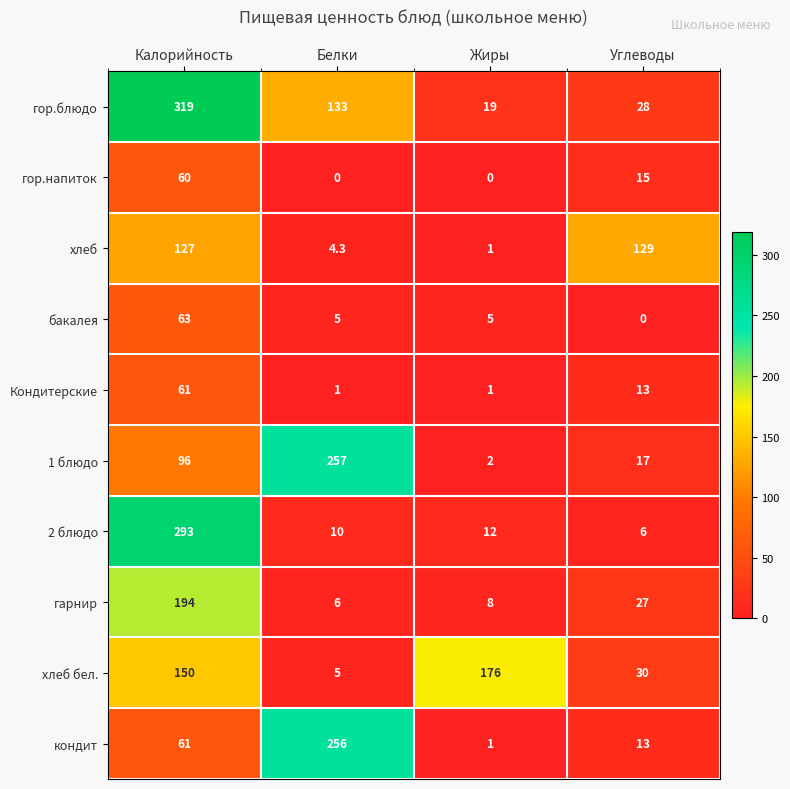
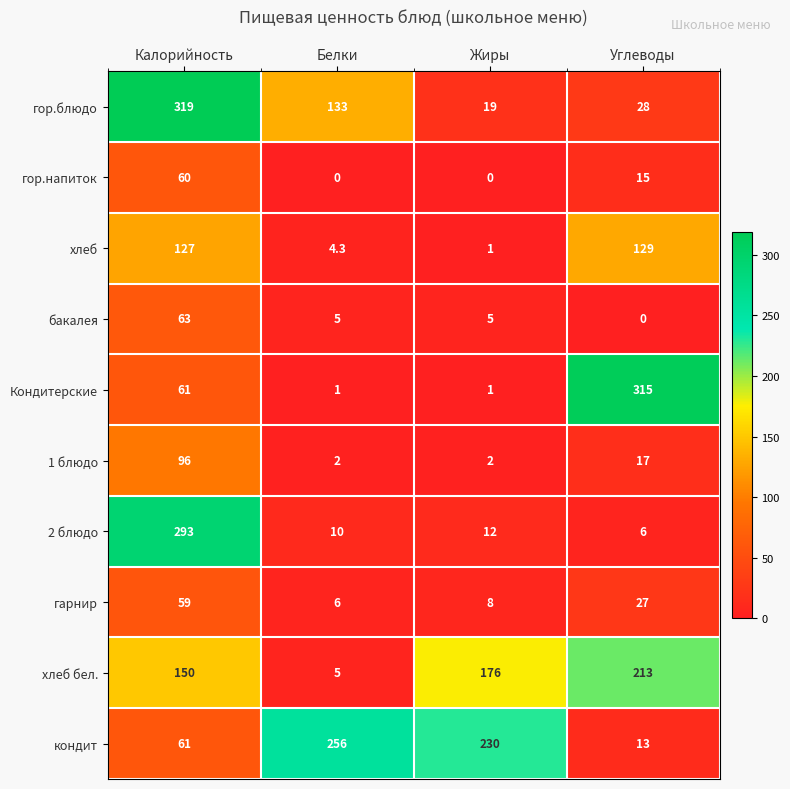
  {
    "гор.блюдо": {
      "Калорийность": 319,
      "Белки": 133,
      "Жиры": 19,
      "Углеводы": 28
    },
    "гор.напиток": {
      "Калорийность": 60,
      "Белки": 0,
      "Жиры": 0,
      "Углеводы": 15
    },
    "хлеб": {
      "Калорийность": 127,
      "Белки": 4.3,
      "Жиры": 1,
      "Углеводы": 129
    },
    "бакалея": {
      "Калорийность": 63,
      "Белки": 5,
      "Жиры": 5,
      "Углеводы": 0
    },
    "Кондитерские": {
      "Калорийность": 61,
      "Белки": 1,
      "Жиры": 1,
-     "Углеводы": 13
+     "Углеводы": 315
    },
    "1 блюдо": {
      "Калорийность": 96,
-     "Белки": 257,
+     "Белки": 2,
      "Жиры": 2,
      "Углеводы": 17
    },
    "2 блюдо": {
      "Калорийность": 293,
      "Белки": 10,
      "Жиры": 12,
      "Углеводы": 6
    },
    "гарнир": {
-     "Калорийность": 194,
+     "Калорийность": 59,
      "Белки": 6,
      "Жиры": 8,
      "Углеводы": 27
    },
    "хлеб бел.": {
      "Калорийность": 150,
      "Белки": 5,
      "Жиры": 176,
-     "Углеводы": 30
+     "Углеводы": 213
    },
    "кондит": {
      "Калорийность": 61,
      "Белки": 256,
-     "Жиры": 1,
+     "Жиры": 230,
      "Углеводы": 13
    }
  }
